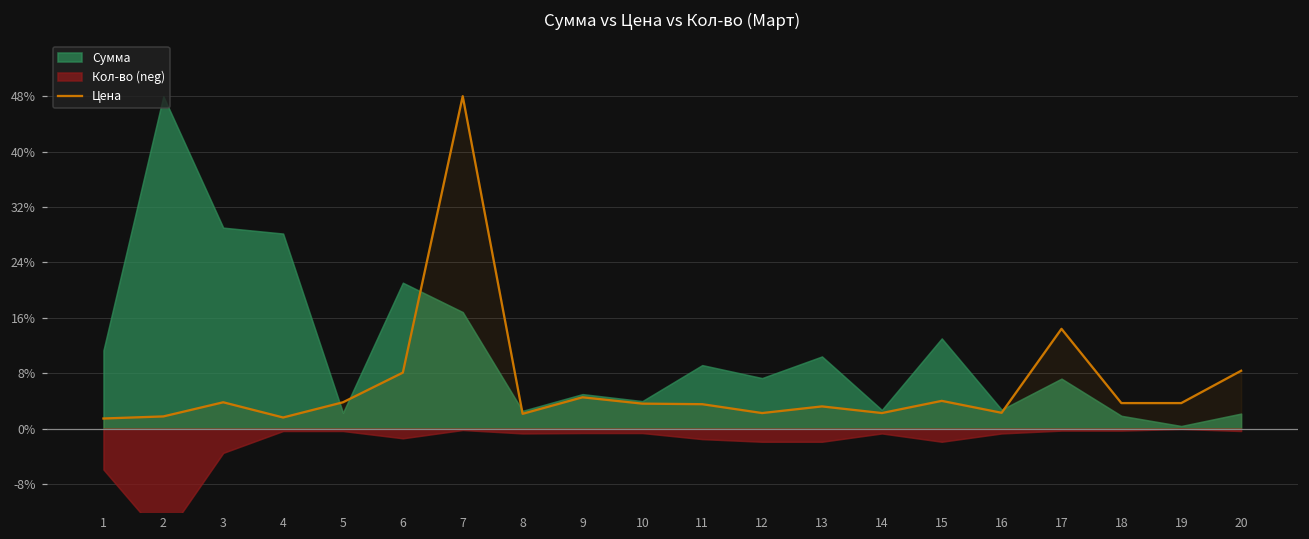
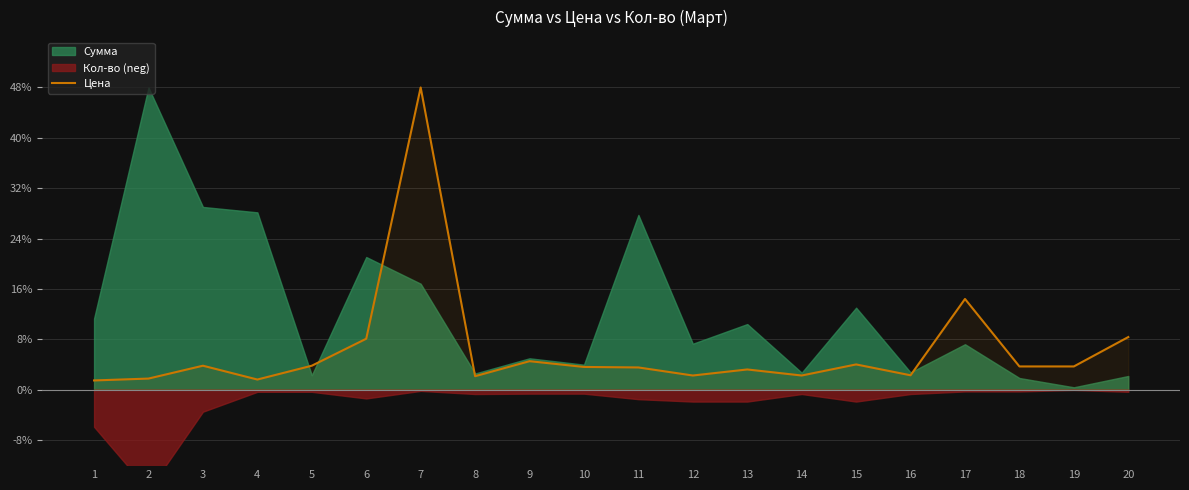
  {
    "Сумма": {
      "1": "11%",
      "3": "29%",
      "4": "28%",
      "5": "2%",
      "6": "21%",
      "7": "17%",
      "8": "3%",
      "9": "5%",
-     "11": "9%",
+     "11": "28%",
      "12": "7%",
      "13": "10%",
      "14": "3%",
      "15": "13%",
      "16": "3%",
      "17": "7%",
      "18": "2%",
      "20": "2%"
    },
    "Цена": {
      "1": "1%",
      "2": "2%",
      "3": "4%",
      "4": "2%",
      "5": "4%",
      "6": "8%",
      "7": "48%",
      "8": "2%",
      "9": "5%",
      "11": "4%",
      "12": "2%",
      "13": "3%",
      "14": "2%",
      "15": "4%",
      "16": "2%",
      "17": "14%",
      "18": "4%",
      "19": "4%",
      "20": "8%"
    }
  }
